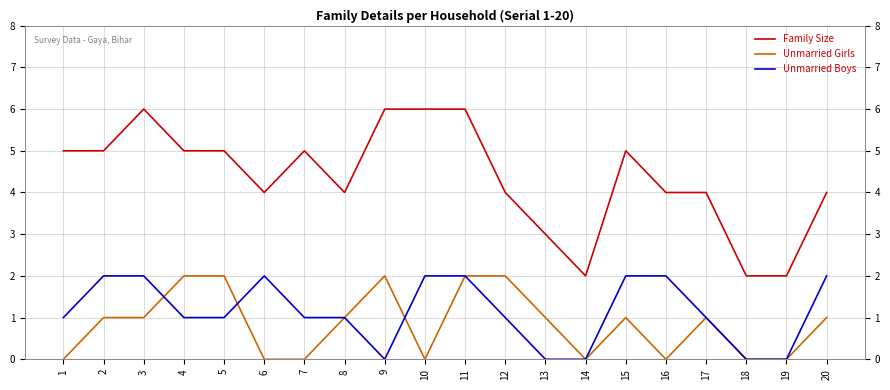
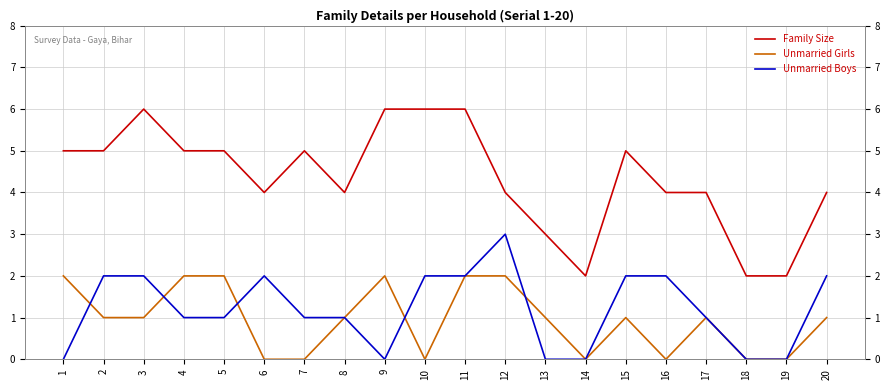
  {
    "Family Size": {
      "1": 5,
      "2": 5,
      "3": 6,
      "4": 5,
      "5": 5,
      "6": 4,
      "7": 5,
      "8": 4,
      "9": 6,
      "10": 6,
      "11": 6,
      "12": 4,
      "13": 3,
      "14": 2,
      "15": 5,
      "16": 4,
      "17": 4,
      "18": 2,
      "19": 2,
      "20": 4
    },
    "Unmarried Girls": {
-     "1": 0,
+     "1": 2,
      "2": 1,
      "3": 1,
      "4": 2,
      "5": 2,
      "6": 0,
      "7": 0,
      "9": 2,
      "10": 0,
      "12": 2,
      "13": 1,
      "15": 1,
      "16": 0,
      "20": 1
    },
    "Unmarried Boys": {
-     "1": 1,
+     "1": 0,
      "2": 2,
      "3": 2,
      "4": 1,
      "5": 1,
      "6": 2,
      "7": 1,
      "9": 0,
      "10": 2,
-     "12": 1,
+     "12": 3,
      "13": 0,
      "15": 2,
      "16": 2,
      "20": 2
    }
  }
